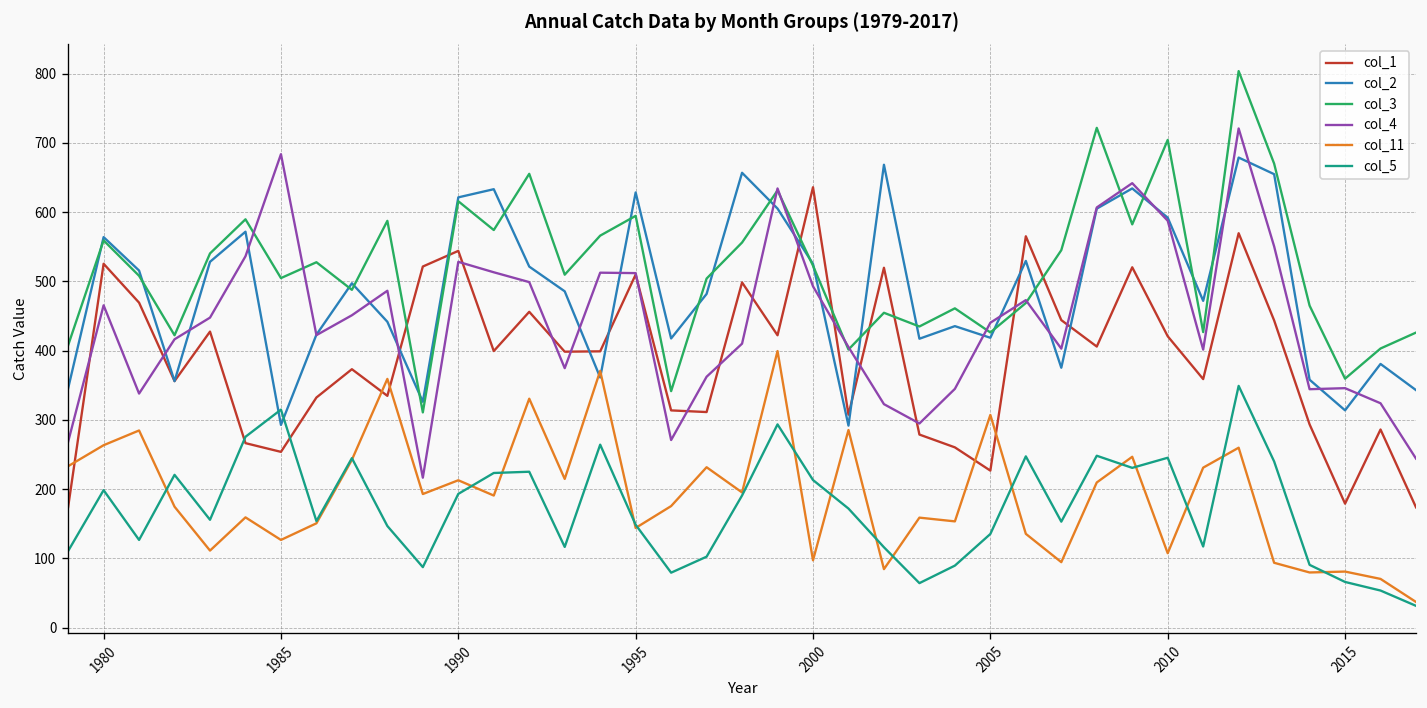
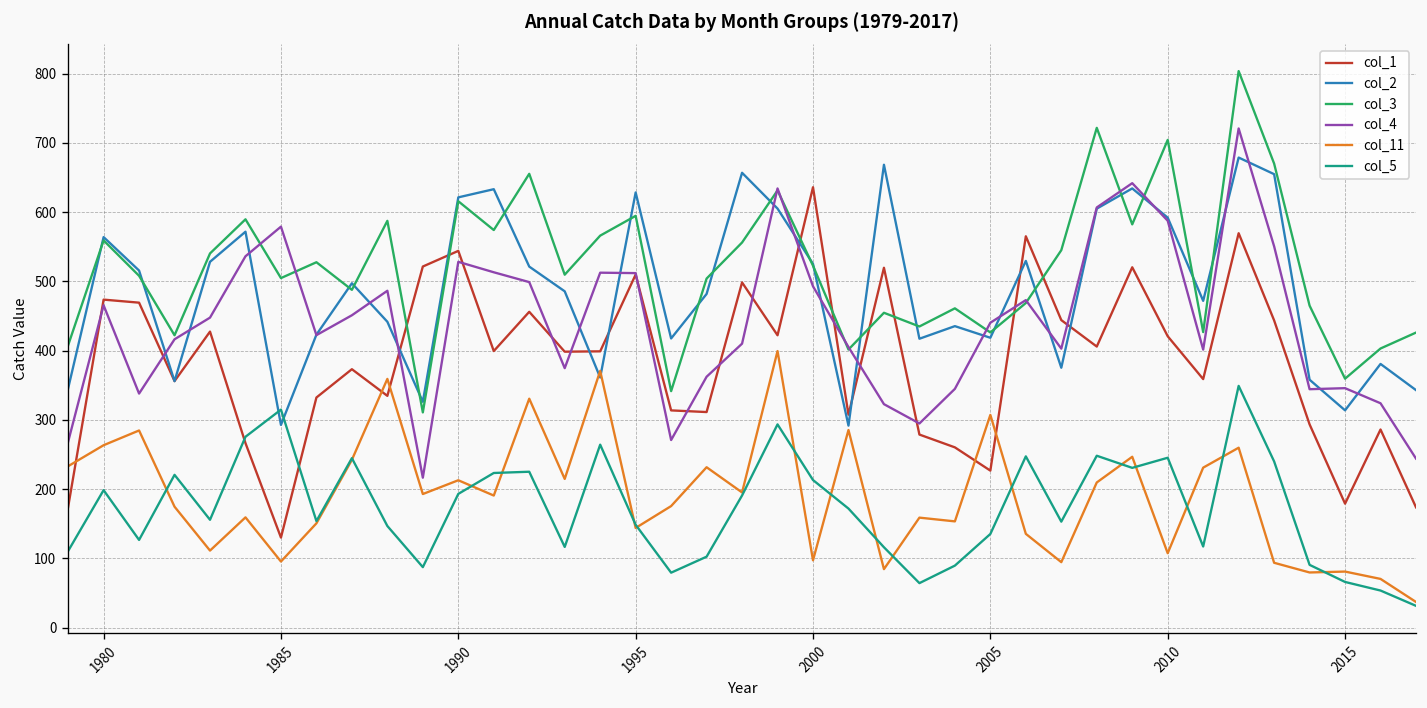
  {
    "col_1": {
-     "1980": 530,
-     "1985": 250,
+     "1980": 470,
+     "1985": 130,
      "1990": 540,
      "2000": 640,
      "2005": 230,
      "2010": 420,
      "2015": 180
    },
    "col_2": {
      "1980": 560,
      "1985": 290,
      "1990": 620,
      "1995": 630,
      "2005": 420,
      "2010": 590,
      "2015": 310
    },
    "col_4": {
      "1980": 470,
-     "1985": 680,
+     "1985": 580,
      "1990": 530,
      "2000": 490,
      "2005": 440,
      "2010": 590,
      "2015": 350
    },
    "col_11": {
      "1980": 260,
-     "1985": 130,
+     "1985": 100,
      "1990": 210,
      "1995": 140,
      "2000": 100,
      "2005": 310,
      "2010": 110,
      "2015": 80
    }
  }
